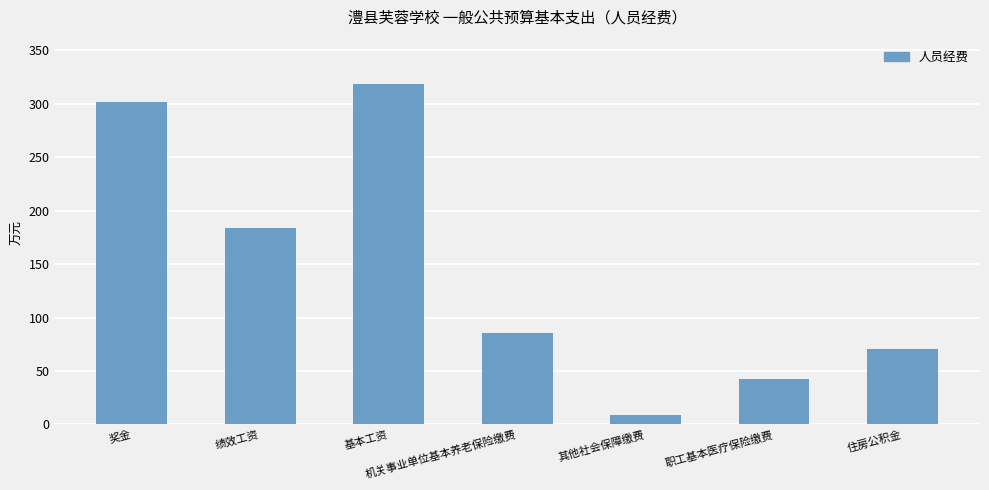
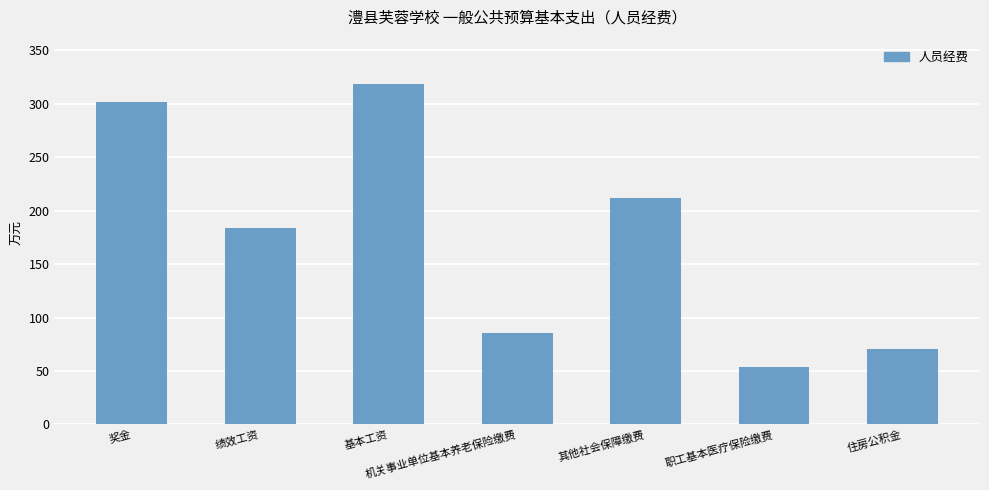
  {
    "奖金": 301,
    "绩效工资": 183,
    "基本工资": 318,
    "机关事业单位基本养老保险缴费": 86,
-   "其他社会保障缴费": 9,
-   "职工基本医疗保险缴费": 43,
+   "其他社会保障缴费": 212,
+   "职工基本医疗保险缴费": 53,
    "住房公积金": 71
  }
